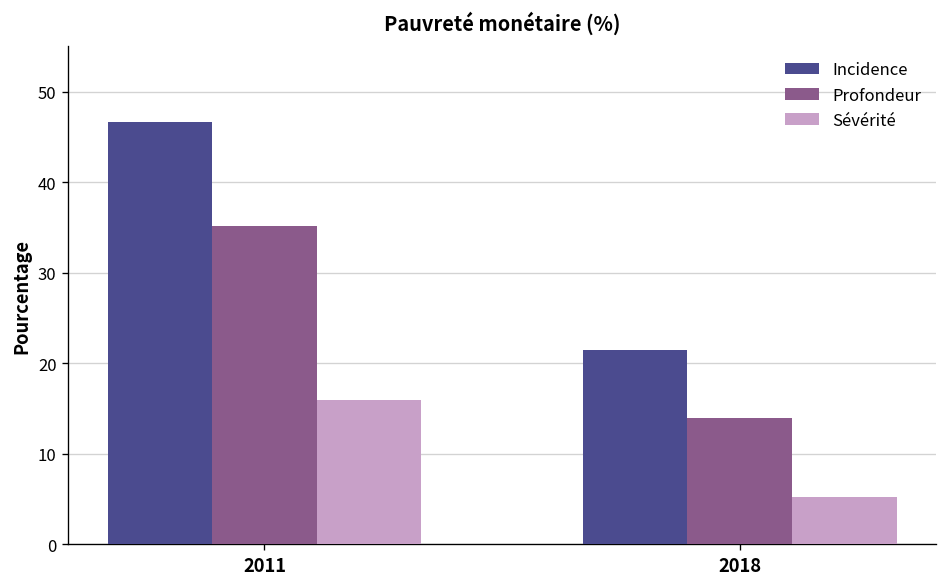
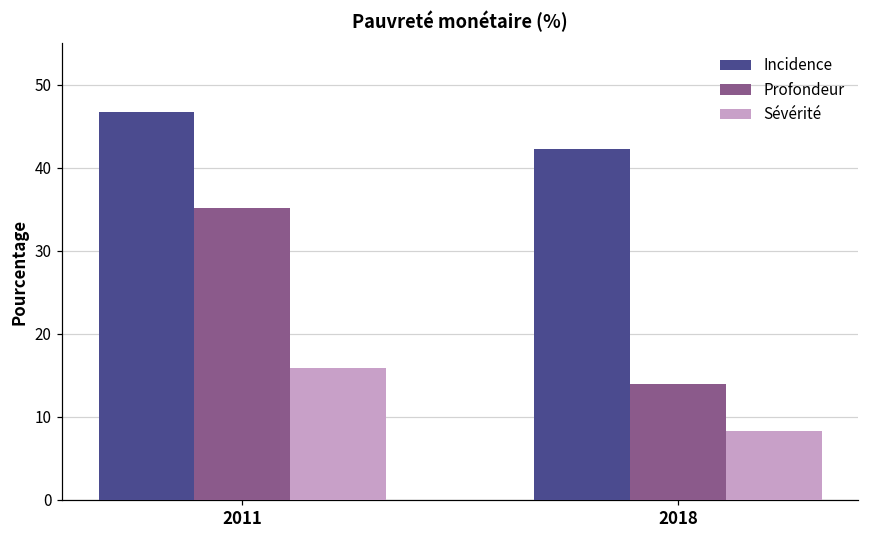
  {
    "Incidence": {
      "2011": 47,
-     "2018": 21
+     "2018": 42
    },
    "Profondeur": {
      "2011": 35,
      "2018": 14
    },
    "Sévérité": {
      "2011": 16,
-     "2018": 5
+     "2018": 8
    }
  }
